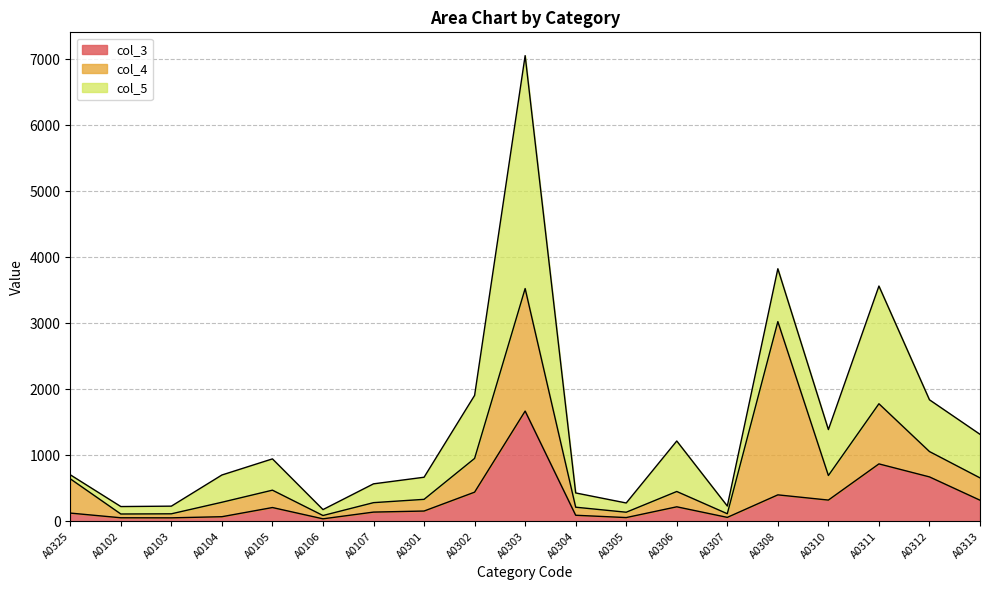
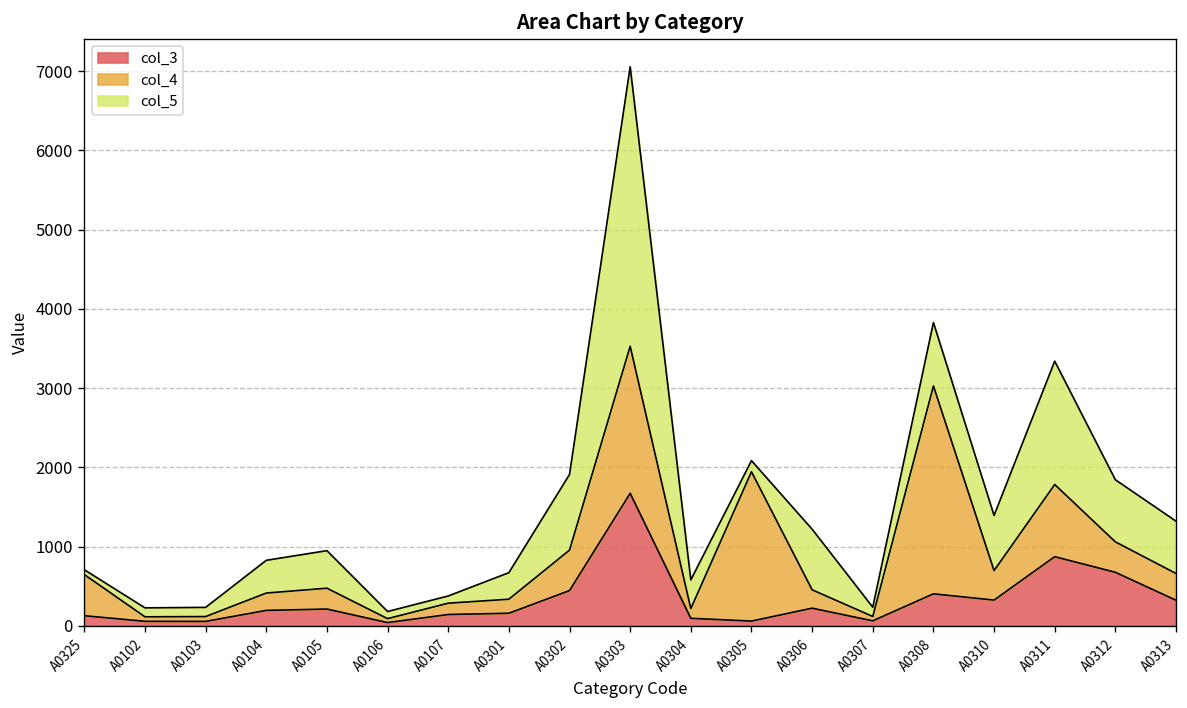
  {
    "col_3": {
      "A0325": 100,
      "A0102": 100,
      "A0103": 100,
-     "A0104": 100,
+     "A0104": 200,
      "A0105": 200,
      "A0106": 0,
      "A0107": 100,
      "A0301": 200,
      "A0302": 400,
      "A0303": 1700,
      "A0304": 100,
      "A0305": 100,
      "A0306": 200,
      "A0307": 100,
      "A0308": 400,
      "A0310": 300,
      "A0311": 900,
      "A0312": 700,
      "A0313": 300
    },
    "col_4": {
      "A0325": 500,
      "A0102": 100,
      "A0103": 100,
      "A0104": 200,
      "A0105": 300,
      "A0106": 100,
      "A0107": 100,
      "A0301": 200,
      "A0302": 500,
      "A0303": 1900,
      "A0304": 100,
-     "A0305": 100,
+     "A0305": 1900,
      "A0306": 200,
      "A0307": 100,
      "A0308": 2600,
      "A0310": 400,
      "A0311": 900,
      "A0312": 400,
      "A0313": 300
    },
    "col_5": {
      "A0325": 100,
      "A0102": 100,
      "A0103": 100,
      "A0104": 400,
      "A0105": 500,
      "A0106": 100,
-     "A0107": 300,
+     "A0107": 100,
      "A0301": 300,
      "A0302": 1000,
      "A0303": 3500,
-     "A0304": 200,
+     "A0304": 400,
      "A0305": 100,
      "A0306": 800,
      "A0307": 100,
      "A0308": 800,
      "A0310": 700,
-     "A0311": 1800,
+     "A0311": 1600,
      "A0312": 800,
      "A0313": 700
    }
  }
